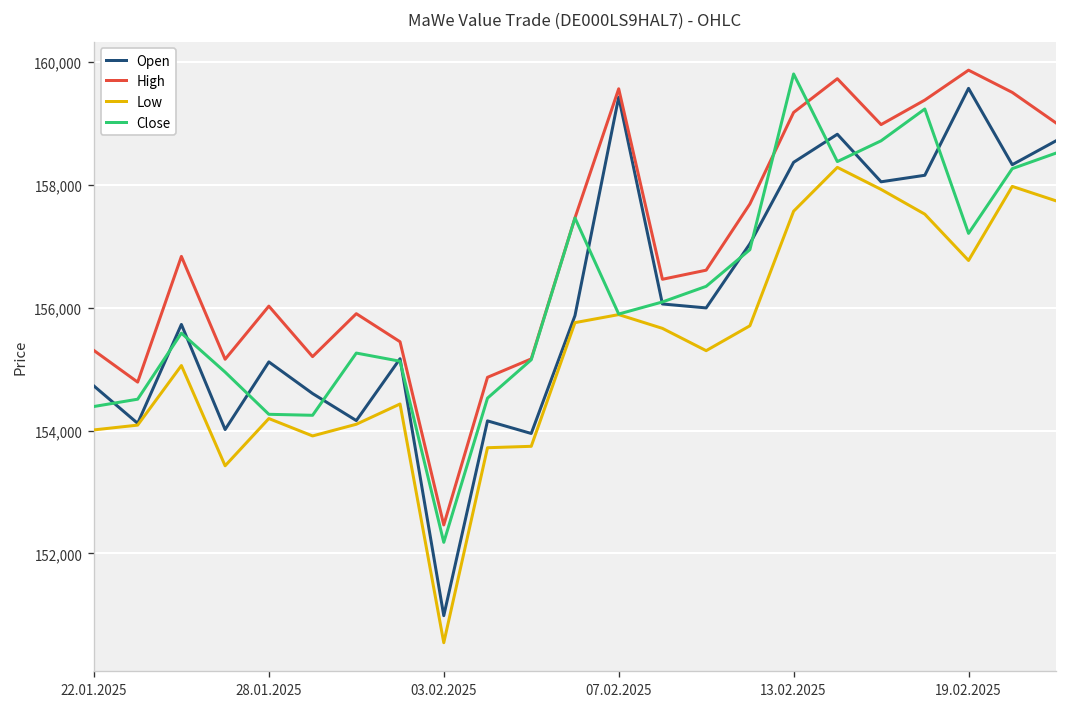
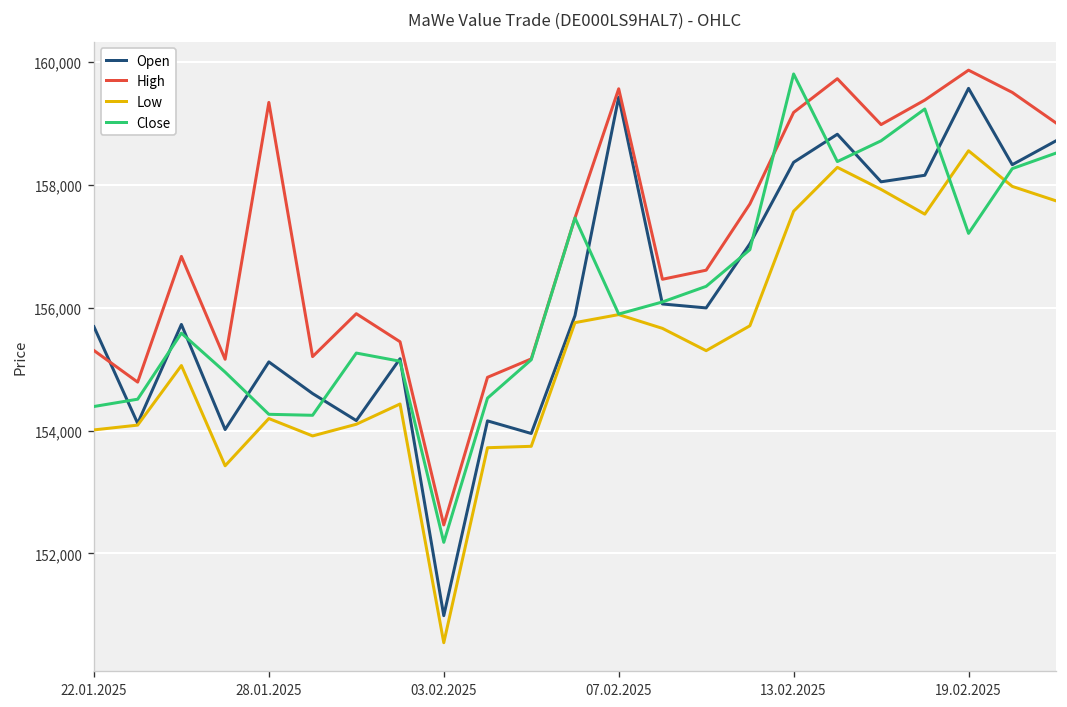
  {
    "Open": {
-     "22.01.2025": "154,700",
+     "22.01.2025": "155,700",
      "28.01.2025": "155,100",
      "03.02.2025": "151,000",
      "07.02.2025": "159,400",
      "13.02.2025": "158,400",
      "19.02.2025": "159,600"
    },
    "High": {
      "22.01.2025": "155,300",
-     "28.01.2025": "156,000",
+     "28.01.2025": "159,300",
      "03.02.2025": "152,500",
      "07.02.2025": "159,600",
      "13.02.2025": "159,200",
      "19.02.2025": "159,900"
    },
    "Low": {
      "22.01.2025": "154,000",
      "28.01.2025": "154,200",
      "03.02.2025": "150,500",
      "13.02.2025": "157,600",
-     "19.02.2025": "156,800"
+     "19.02.2025": "158,600"
    },
    "Close": {
      "22.01.2025": "154,400",
      "28.01.2025": "154,300",
      "03.02.2025": "152,200",
      "13.02.2025": "159,800",
      "19.02.2025": "157,200"
    }
  }
